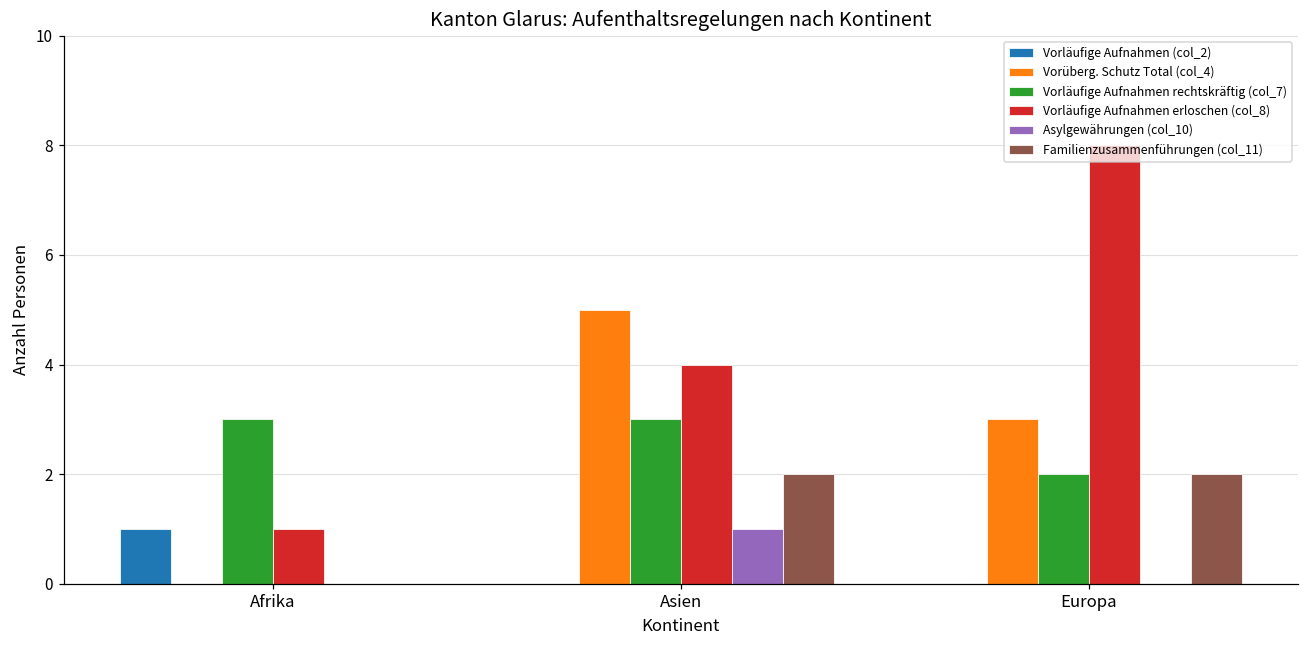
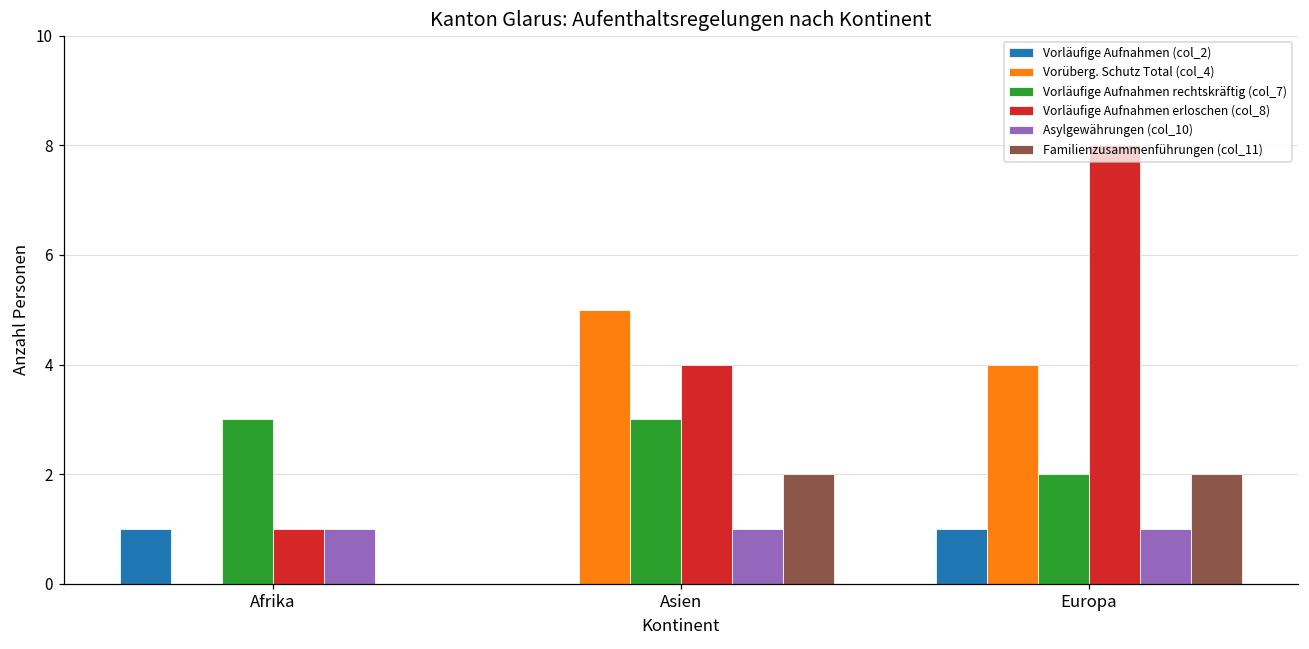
  {
    "Vorläufige Aufnahmen (col_2)": {
      "Afrika": 1,
      "Asien": 0,
-     "Europa": 0
+     "Europa": 1
    },
    "Vorüberg. Schutz Total (col_4)": {
      "Afrika": 0,
      "Asien": 5,
-     "Europa": 3
+     "Europa": 4
    },
    "Vorläufige Aufnahmen rechtskräftig (col_7)": {
      "Afrika": 3,
      "Asien": 3,
      "Europa": 2
    },
    "Vorläufige Aufnahmen erloschen (col_8)": {
      "Afrika": 1,
      "Asien": 4
    },
    "Asylgewährungen (col_10)": {
-     "Afrika": 0,
+     "Afrika": 1,
      "Asien": 1,
-     "Europa": 0
+     "Europa": 1
    },
    "Familienzusammenführungen (col_11)": {
      "Afrika": 0,
      "Asien": 2,
      "Europa": 2
    }
  }
